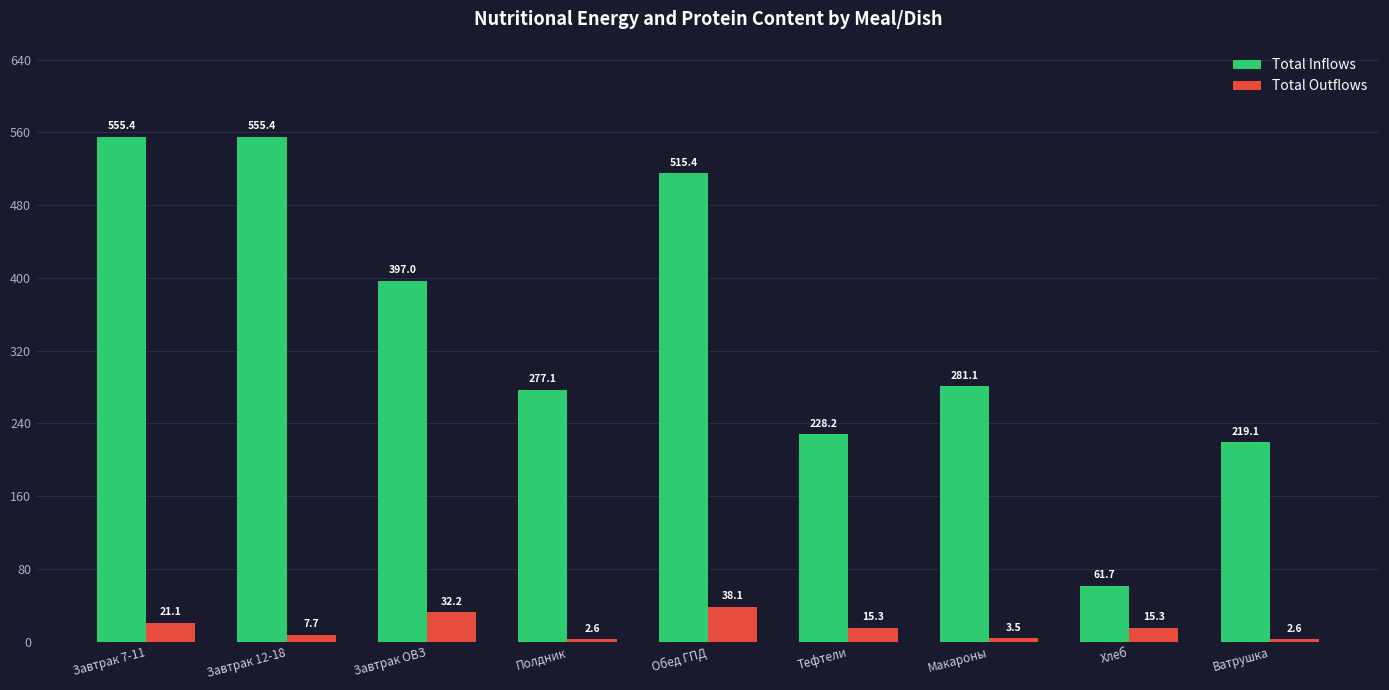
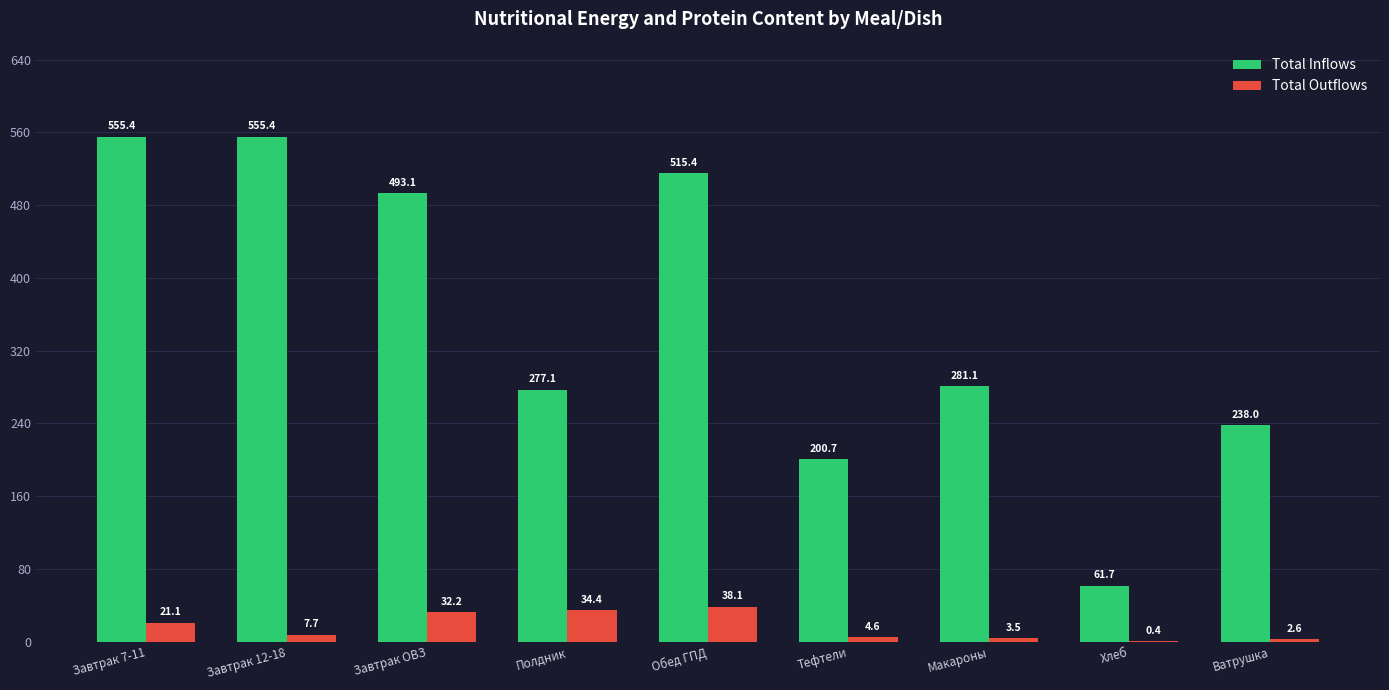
  {
    "Total Inflows": {
      "Завтрак 7-11": 555.4,
      "Завтрак 12-18": 555.4,
-     "Завтрак ОВЗ": 397.0,
+     "Завтрак ОВЗ": 493.1,
      "Полдник": 277.1,
      "Обед ГПД": 515.4,
-     "Тефтели": 228.2,
+     "Тефтели": 200.7,
      "Макароны": 281.1,
      "Хлеб": 61.7,
-     "Ватрушка": 219.1
+     "Ватрушка": 238.0
    },
    "Total Outflows": {
      "Завтрак 7-11": 21.1,
      "Завтрак 12-18": 7.7,
      "Завтрак ОВЗ": 32.2,
-     "Полдник": 2.6,
+     "Полдник": 34.4,
      "Обед ГПД": 38.1,
-     "Тефтели": 15.3,
+     "Тефтели": 4.6,
      "Макароны": 3.5,
-     "Хлеб": 15.3,
+     "Хлеб": 0.4,
      "Ватрушка": 2.6
    }
  }
